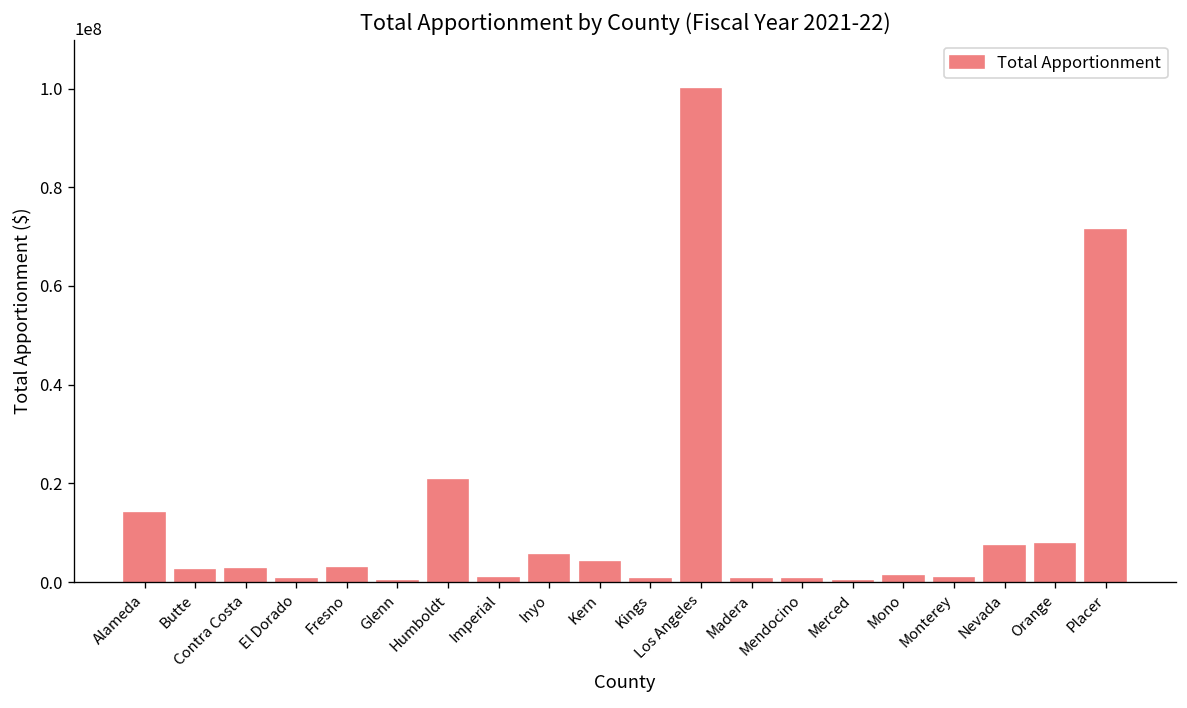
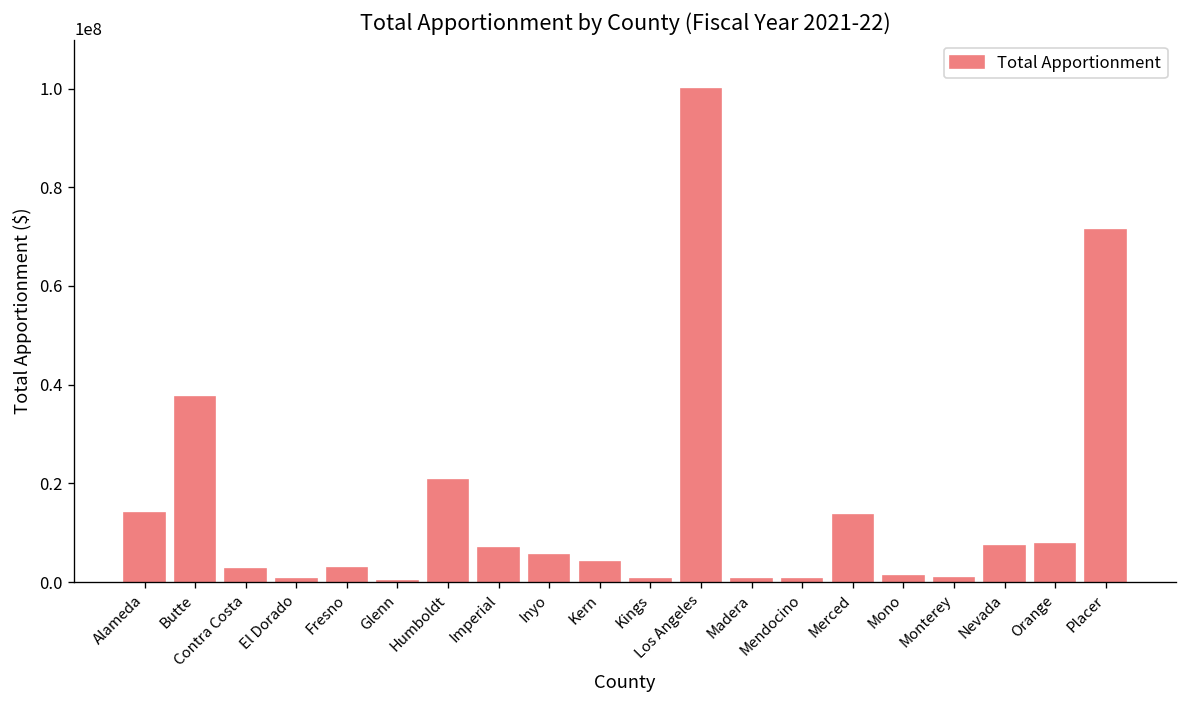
  {
    "Alameda": 14000000,
-   "Butte": 3000000,
+   "Butte": 38000000,
    "Contra Costa": 3000000,
    "El Dorado": 1000000,
    "Fresno": 3000000,
    "Humboldt": 21000000,
-   "Imperial": 1000000,
+   "Imperial": 7000000,
    "Inyo": 6000000,
    "Kern": 4000000,
    "Kings": 1000000,
    "Los Angeles": 100000000,
    "Madera": 1000000,
    "Mendocino": 1000000,
-   "Merced": 0,
+   "Merced": 14000000,
    "Mono": 1000000,
    "Monterey": 1000000,
    "Nevada": 7000000,
    "Orange": 8000000,
    "Placer": 71000000
  }
